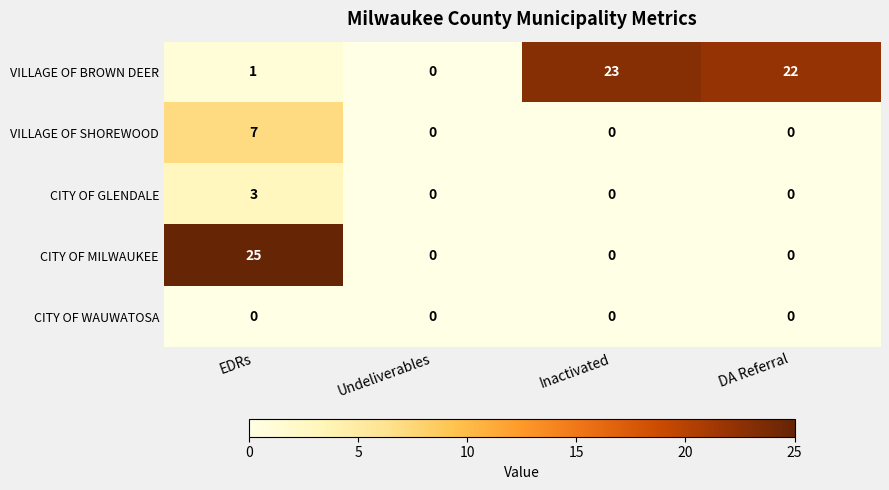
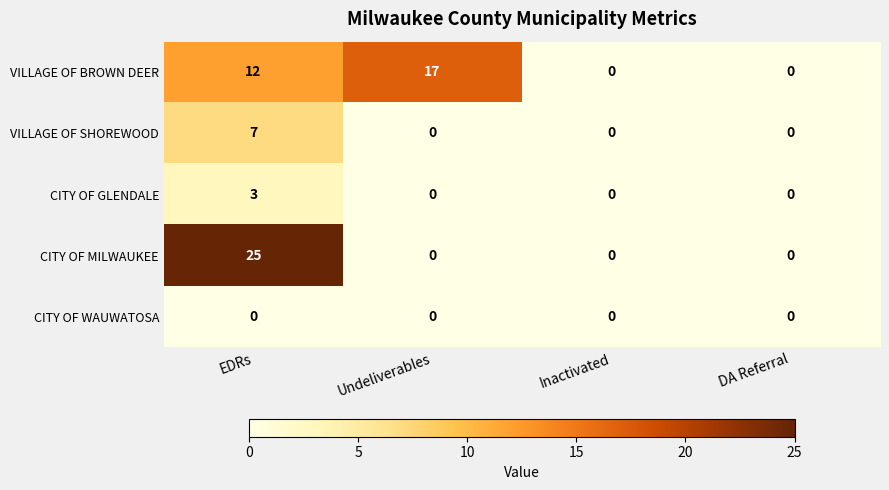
  {
    "VILLAGE OF BROWN DEER": {
-     "EDRs": 1,
-     "Undeliverables": 0,
-     "Inactivated": 23,
-     "DA Referral": 22
+     "EDRs": 12,
+     "Undeliverables": 17,
+     "Inactivated": 0,
+     "DA Referral": 0
    },
    "VILLAGE OF SHOREWOOD": {
      "EDRs": 7,
      "Undeliverables": 0,
      "Inactivated": 0,
      "DA Referral": 0
    },
    "CITY OF GLENDALE": {
      "EDRs": 3,
      "Undeliverables": 0,
      "Inactivated": 0,
      "DA Referral": 0
    },
    "CITY OF MILWAUKEE": {
      "EDRs": 25,
      "Undeliverables": 0,
      "Inactivated": 0,
      "DA Referral": 0
    },
    "CITY OF WAUWATOSA": {
      "EDRs": 0,
      "Undeliverables": 0,
      "Inactivated": 0,
      "DA Referral": 0
    }
  }
